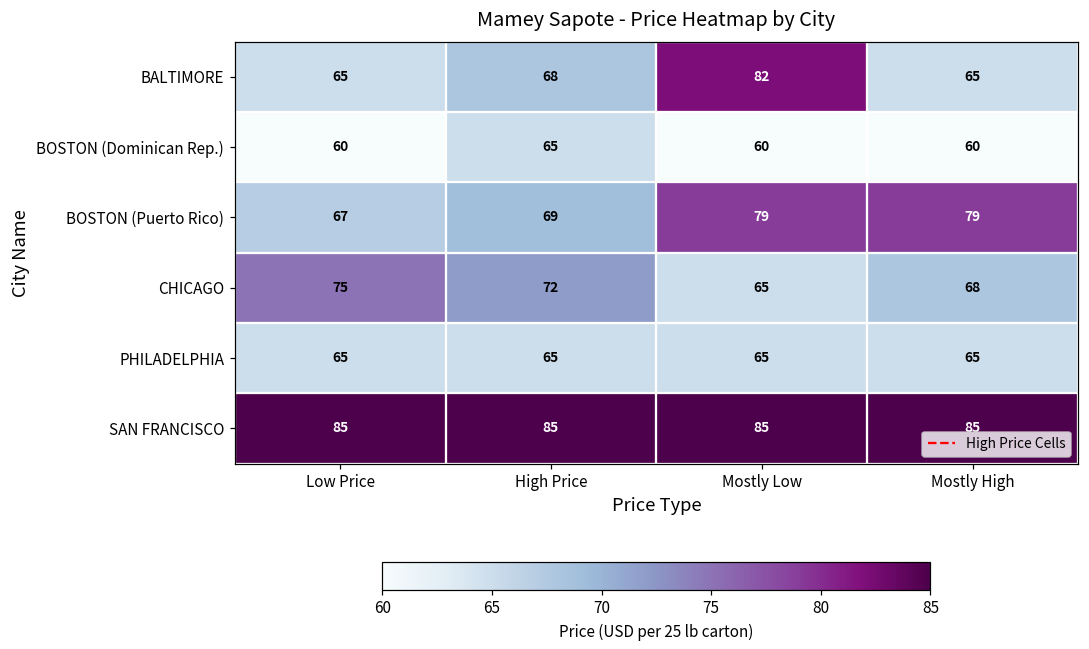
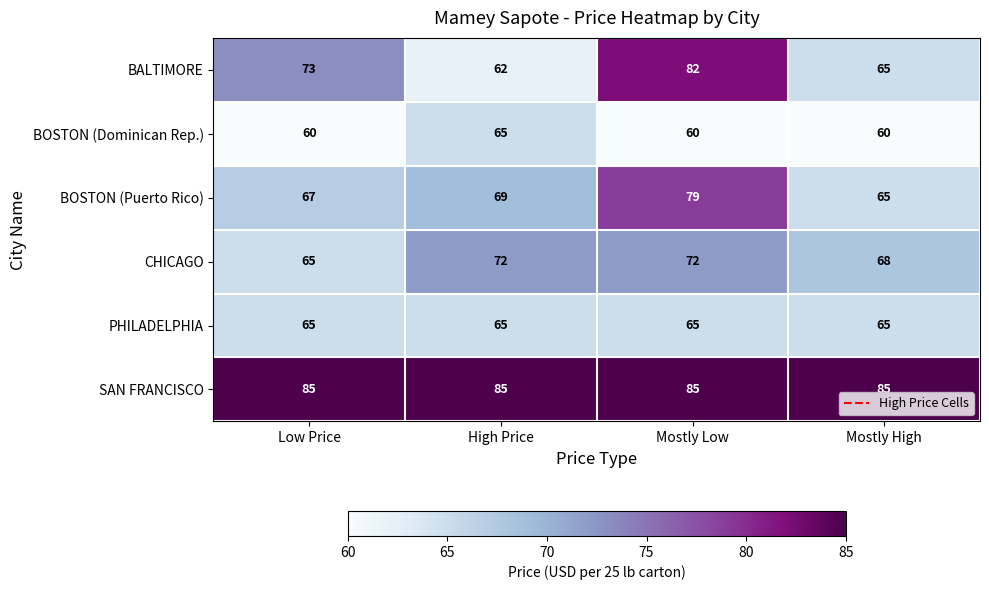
  {
    "BALTIMORE": {
-     "Low Price": 65,
-     "High Price": 68,
+     "Low Price": 73,
+     "High Price": 62,
      "Mostly Low": 82,
      "Mostly High": 65
    },
    "BOSTON (Dominican Rep.)": {
      "Low Price": 60,
      "High Price": 65,
      "Mostly Low": 60,
      "Mostly High": 60
    },
    "BOSTON (Puerto Rico)": {
      "Low Price": 67,
      "High Price": 69,
      "Mostly Low": 79,
-     "Mostly High": 79
+     "Mostly High": 65
    },
    "CHICAGO": {
-     "Low Price": 75,
+     "Low Price": 65,
      "High Price": 72,
-     "Mostly Low": 65,
+     "Mostly Low": 72,
      "Mostly High": 68
    },
    "PHILADELPHIA": {
      "Low Price": 65,
      "High Price": 65,
      "Mostly Low": 65,
      "Mostly High": 65
    },
    "SAN FRANCISCO": {
      "Low Price": 85,
      "High Price": 85,
      "Mostly Low": 85
    }
  }
